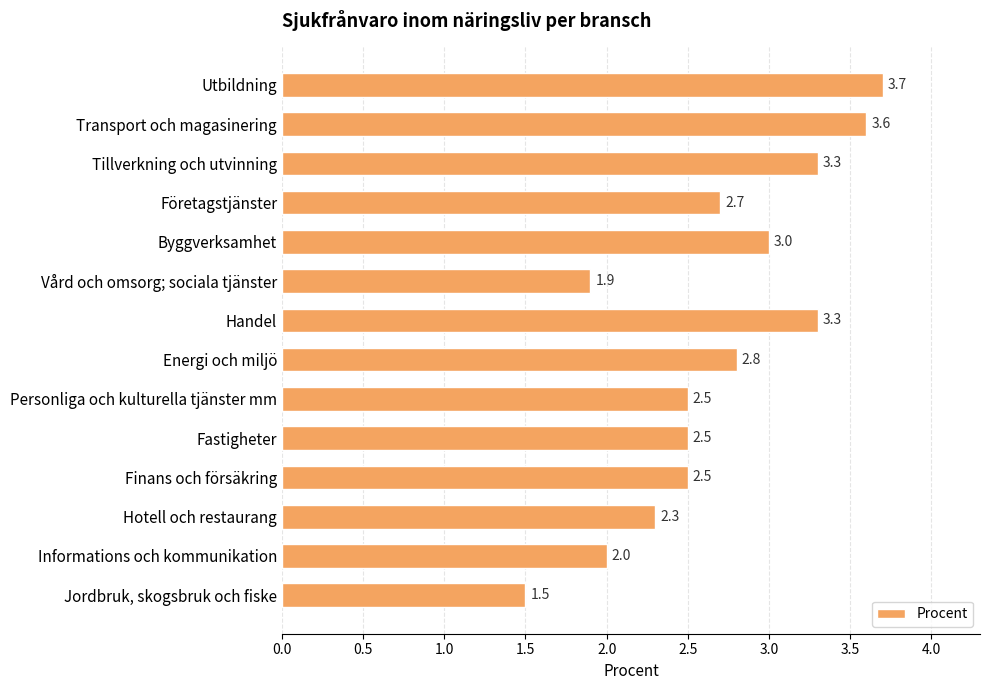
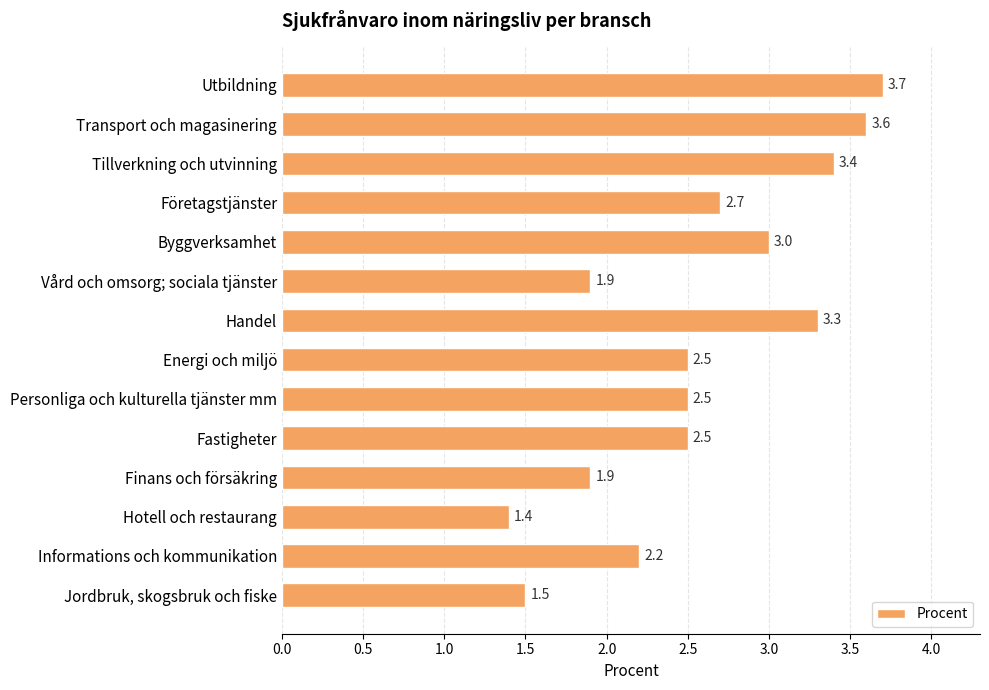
  {
    "Utbildning": 3.7,
    "Transport och magasinering": 3.6,
-   "Tillverkning och utvinning": 3.3,
+   "Tillverkning och utvinning": 3.4,
    "Företagstjänster": 2.7,
    "Byggverksamhet": 3.0,
    "Vård och omsorg; sociala tjänster": 1.9,
    "Handel": 3.3,
-   "Energi och miljö": 2.8,
+   "Energi och miljö": 2.5,
    "Personliga och kulturella tjänster mm": 2.5,
    "Fastigheter": 2.5,
-   "Finans och försäkring": 2.5,
-   "Hotell och restaurang": 2.3,
-   "Informations och kommunikation": 2.0,
+   "Finans och försäkring": 1.9,
+   "Hotell och restaurang": 1.4,
+   "Informations och kommunikation": 2.2,
    "Jordbruk, skogsbruk och fiske": 1.5
  }
